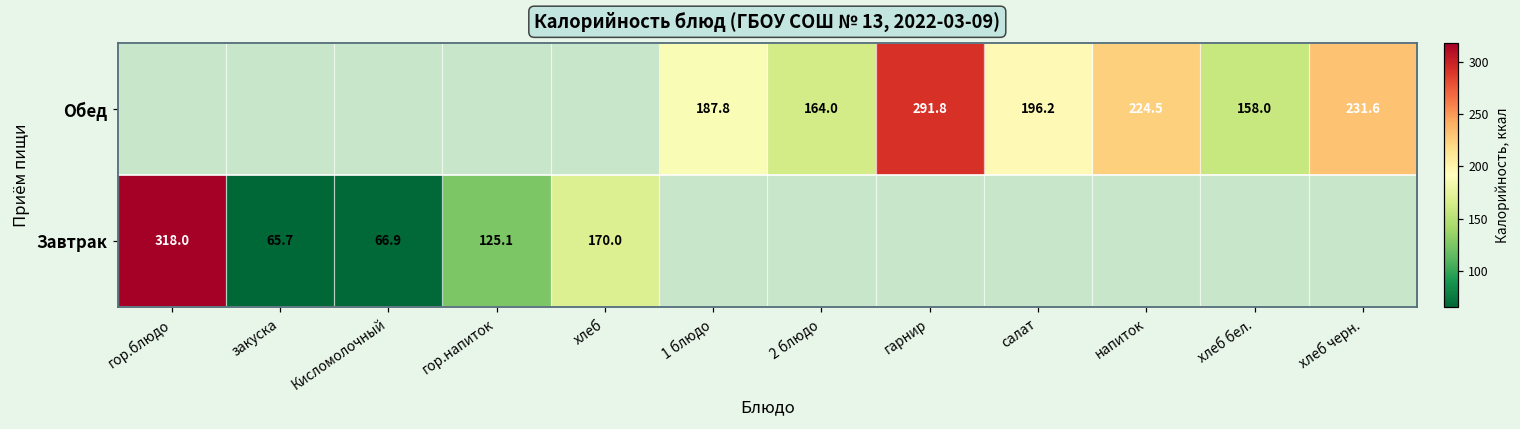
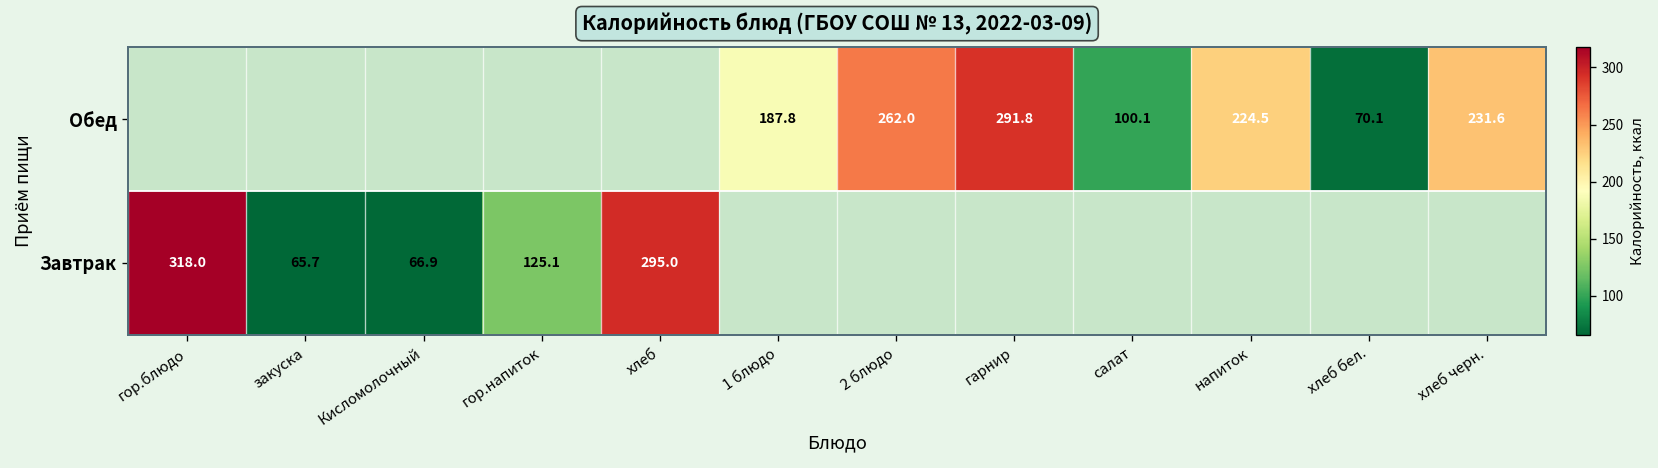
  {
    "Обед": {
      "1 блюдо": 187.8,
-     "2 блюдо": 164.0,
+     "2 блюдо": 262.0,
      "гарнир": 291.8,
-     "салат": 196.2,
+     "салат": 100.1,
      "напиток": 224.5,
-     "хлеб бел.": 158.0,
+     "хлеб бел.": 70.1,
      "хлеб черн.": 231.6
    },
    "Завтрак": {
      "гор.блюдо": 318.0,
      "закуска": 65.7,
      "Кисломолочный": 66.9,
      "гор.напиток": 125.1,
-     "хлеб": 170.0
+     "хлеб": 295.0
    }
  }
